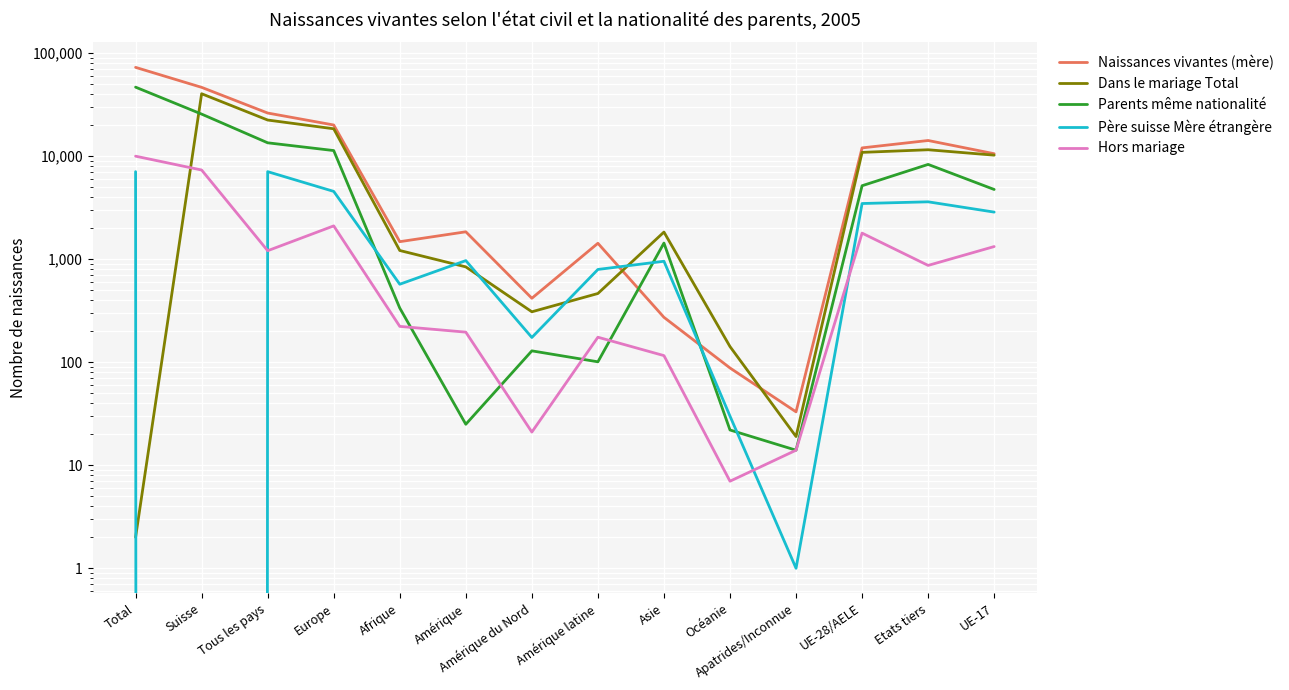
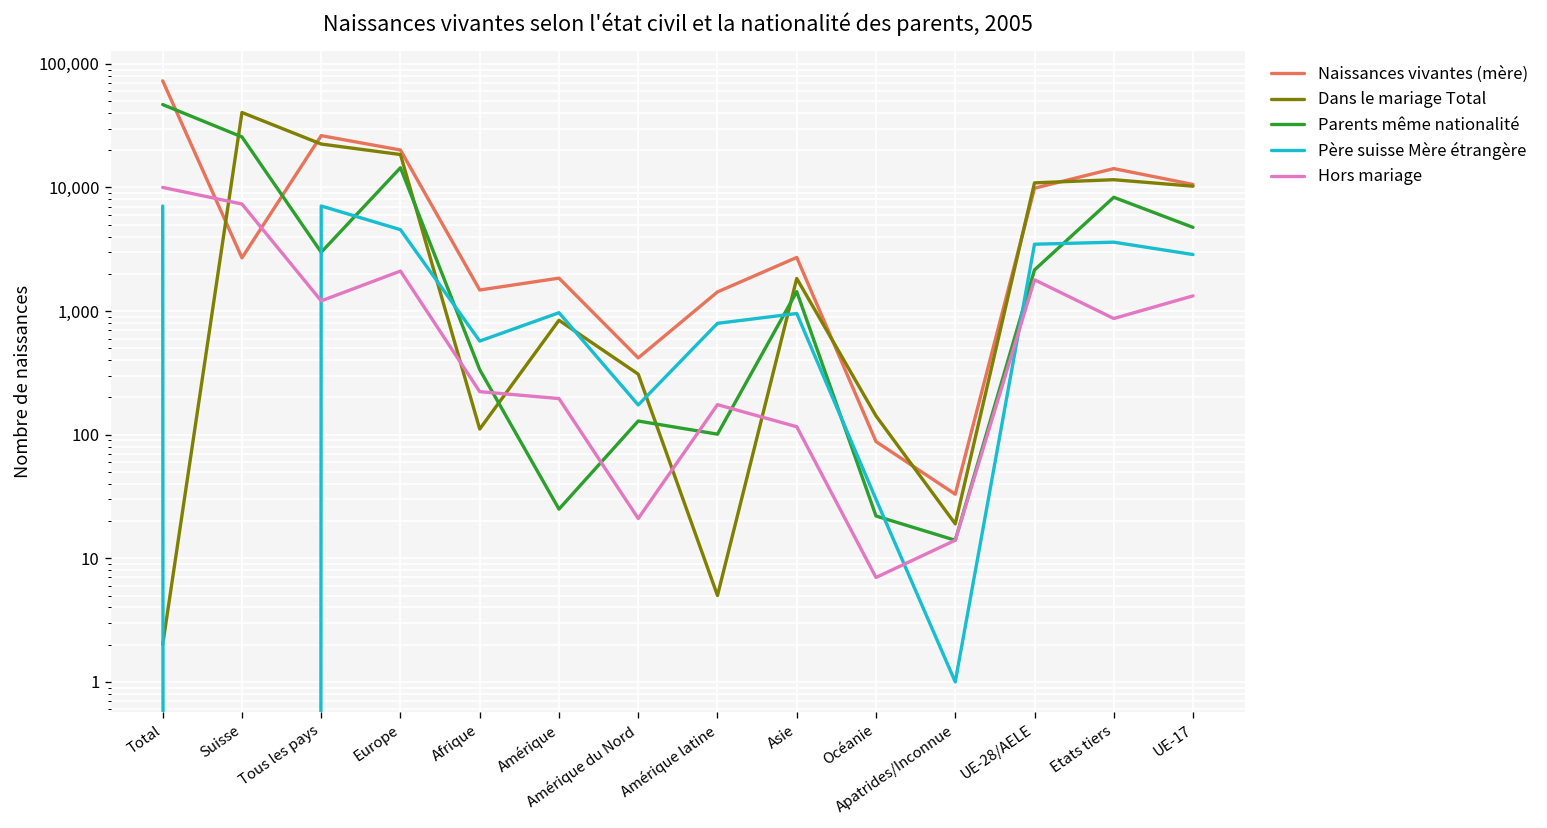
  {
    "Naissances vivantes (mère)": {
      "Total": "70,000",
-     "Suisse": "50,000",
+     "Suisse": "2,700",
      "Tous les pays": "26,000",
      "Europe": "20,000",
      "Afrique": "1,500",
      "Amérique": "1,800",
      "Amérique du Nord": "420",
      "Amérique latine": "1,400",
-     "Asie": "270",
+     "Asie": "2,700",
      "Océanie": "90",
      "Apatrides/Inconnue": "33",
-     "UE-28/AELE": "12,000",
+     "UE-28/AELE": "10,000",
      "Etats tiers": "14,000"
    },
    "Dans le mariage Total": {
      "Total": "2",
      "Suisse": "40,000",
      "Tous les pays": "22,000",
      "Europe": "18,000",
-     "Afrique": "1,200",
+     "Afrique": "110",
      "Amérique": "800",
      "Amérique du Nord": "310",
-     "Amérique latine": "500",
+     "Amérique latine": "5",
      "Asie": "1,800",
      "Océanie": "140",
      "Apatrides/Inconnue": "19",
      "UE-28/AELE": "11,000",
      "Etats tiers": "12,000"
    },
    "Parents même nationalité": {
      "Total": "50,000",
      "Suisse": "26,000",
-     "Tous les pays": "14,000",
-     "Europe": "11,000",
+     "Tous les pays": "3,000",
+     "Europe": "14,000",
      "Afrique": "340",
      "Amérique": "25",
      "Amérique du Nord": "130",
      "Amérique latine": "100",
      "Asie": "1,400",
      "Océanie": "22",
-     "UE-28/AELE": "5,000",
+     "UE-28/AELE": "2,200",
      "Etats tiers": "8,000",
      "UE-17": "5,000"
    },
    "Père suisse Mère étrangère": {
      "Total": "7,000",
      "Tous les pays": "7,000",
      "Europe": "5,000",
      "Afrique": "600",
      "Amérique": "1,000",
      "Amérique du Nord": "170",
      "Amérique latine": "800",
      "Asie": "1,000",
      "Océanie": "30",
      "Apatrides/Inconnue": "1",
      "UE-28/AELE": "3,500",
      "Etats tiers": "3,600",
      "UE-17": "2,900"
    },
    "Hors mariage": {
      "Total": "10,000",
      "Suisse": "7,000",
      "Tous les pays": "1,200",
      "Europe": "2,100",
      "Afrique": "220",
      "Amérique": "200",
      "Amérique du Nord": "21",
      "Amérique latine": "180",
      "Asie": "120",
      "Océanie": "7",
      "UE-28/AELE": "1,800",
      "Etats tiers": "900",
      "UE-17": "1,300"
    }
  }
